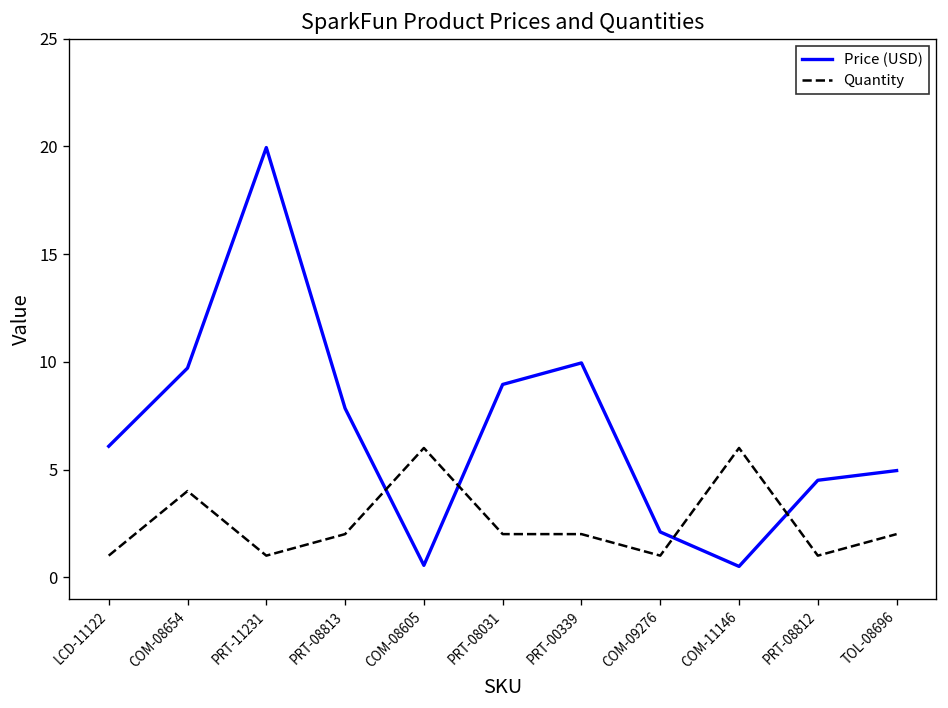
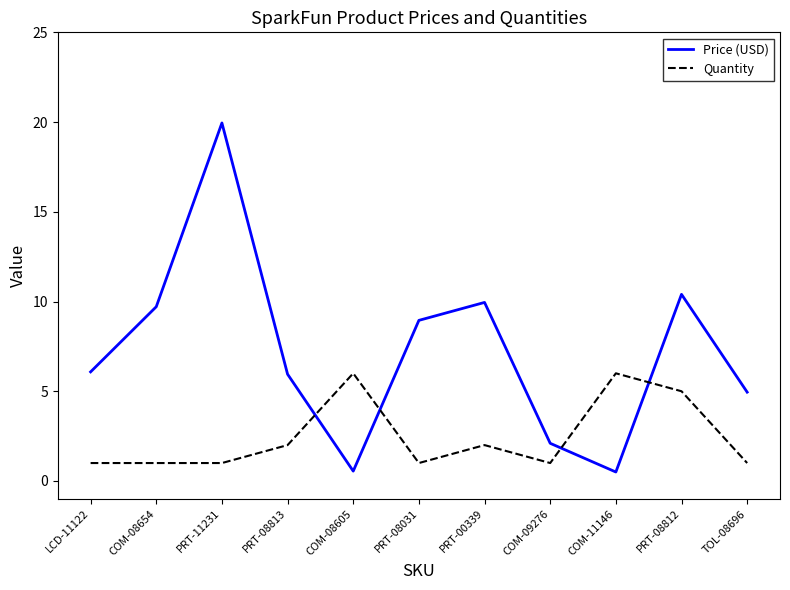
  {
    "Price (USD)": {
      "LCD-11122": 6.1,
      "COM-08654": 9.7,
      "PRT-11231": 20.0,
-     "PRT-08813": 7.8,
+     "PRT-08813": 6.0,
      "COM-08605": 0.6,
      "PRT-08031": 9.0,
      "PRT-00339": 10.0,
      "COM-09276": 2.1,
      "COM-11146": 0.5,
-     "PRT-08812": 4.5,
+     "PRT-08812": 10.4,
      "TOL-08696": 5.0
    },
    "Quantity": {
      "LCD-11122": 1,
-     "COM-08654": 4,
+     "COM-08654": 1,
      "PRT-11231": 1,
      "PRT-08813": 2,
      "COM-08605": 6,
-     "PRT-08031": 2,
+     "PRT-08031": 1,
      "PRT-00339": 2,
      "COM-09276": 1,
      "COM-11146": 6,
-     "PRT-08812": 1,
-     "TOL-08696": 2
+     "PRT-08812": 5,
+     "TOL-08696": 1
    }
  }
